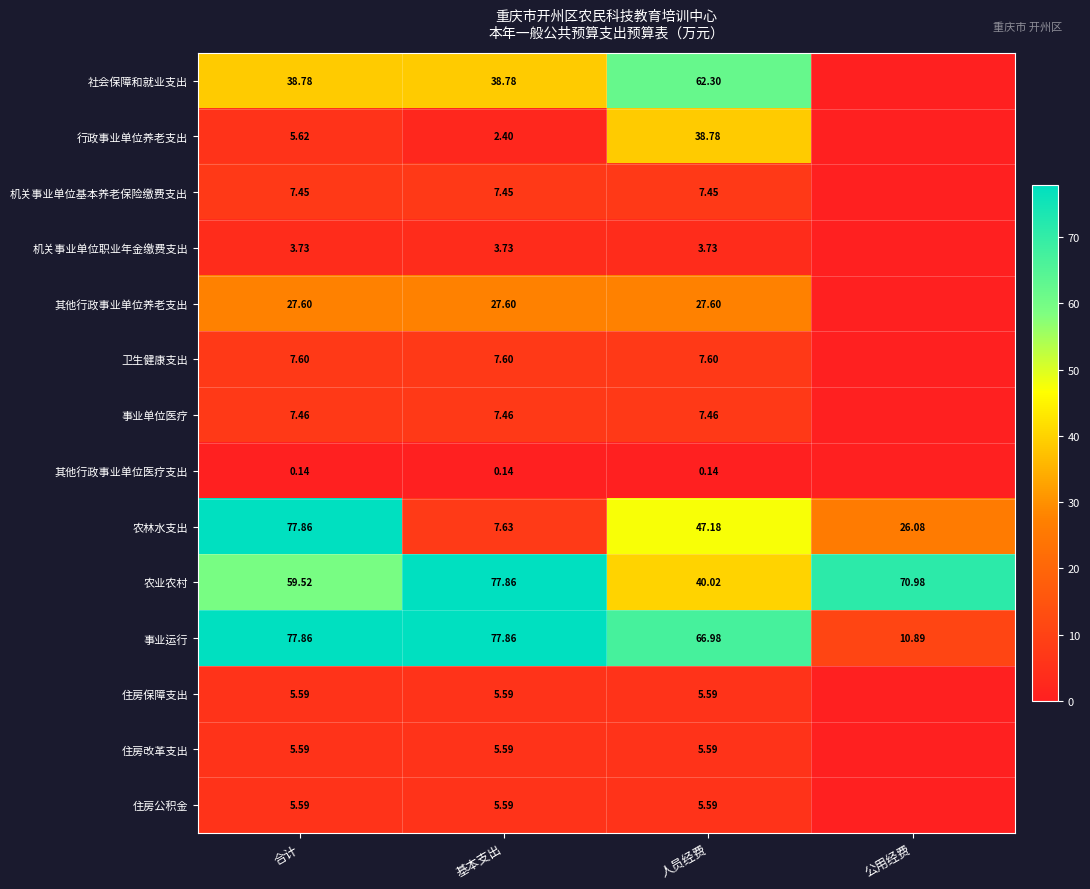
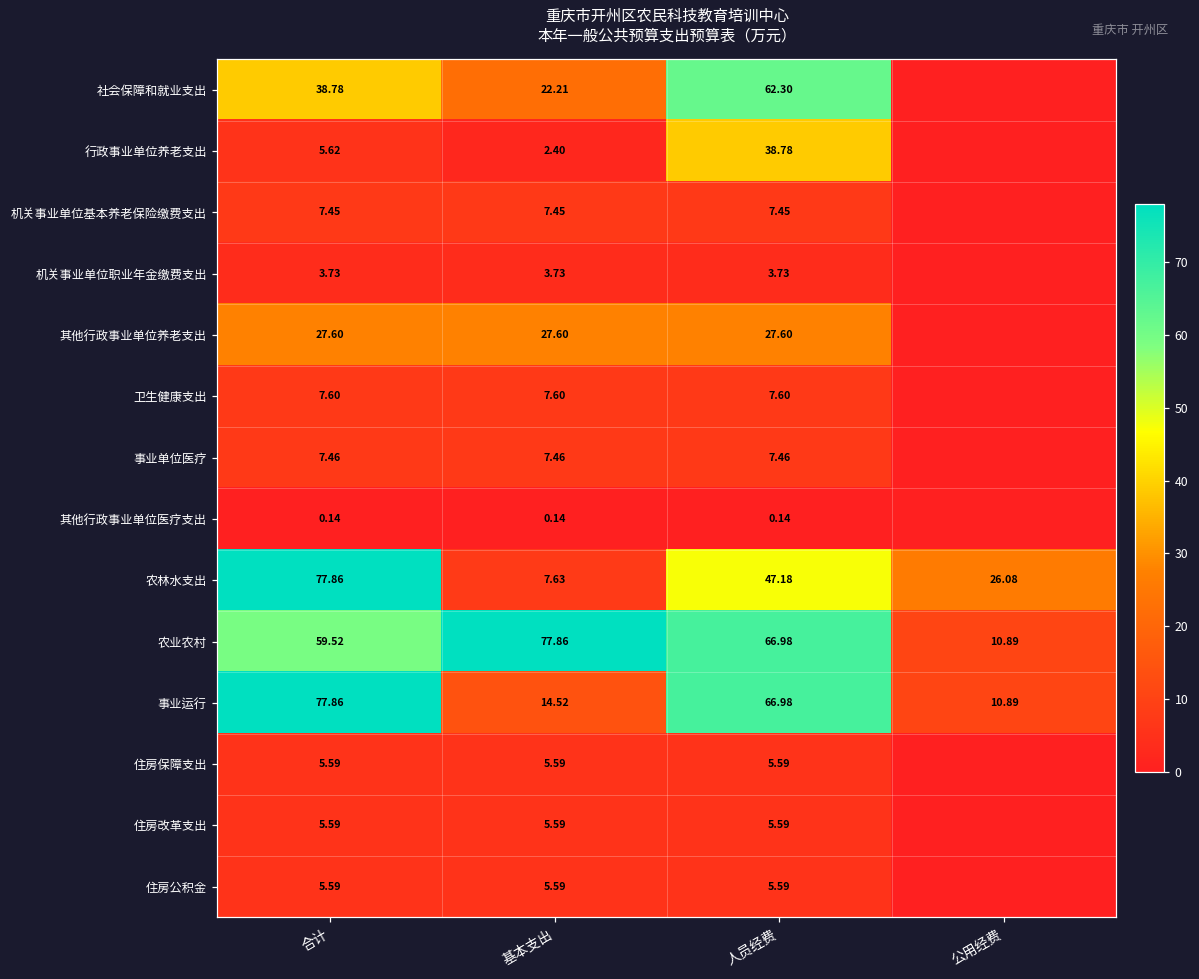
  {
    "社会保障和就业支出": {
      "合计": 38.78,
-     "基本支出": 38.78,
+     "基本支出": 22.21,
      "人员经费": 62.30
    },
    "行政事业单位养老支出": {
      "合计": 5.62,
      "基本支出": 2.40,
      "人员经费": 38.78
    },
    "机关事业单位基本养老保险缴费支出": {
      "合计": 7.45,
      "基本支出": 7.45,
      "人员经费": 7.45
    },
    "机关事业单位职业年金缴费支出": {
      "合计": 3.73,
      "基本支出": 3.73,
      "人员经费": 3.73
    },
    "其他行政事业单位养老支出": {
      "合计": 27.60,
      "基本支出": 27.60,
      "人员经费": 27.60
    },
    "卫生健康支出": {
      "合计": 7.60,
      "基本支出": 7.60,
      "人员经费": 7.60
    },
    "事业单位医疗": {
      "合计": 7.46,
      "基本支出": 7.46,
      "人员经费": 7.46
    },
    "其他行政事业单位医疗支出": {
      "合计": 0.14,
      "基本支出": 0.14,
      "人员经费": 0.14
    },
    "农林水支出": {
      "合计": 77.86,
      "基本支出": 7.63,
      "人员经费": 47.18,
      "公用经费": 26.08
    },
    "农业农村": {
      "合计": 59.52,
      "基本支出": 77.86,
-     "人员经费": 40.02,
-     "公用经费": 70.98
+     "人员经费": 66.98,
+     "公用经费": 10.89
    },
    "事业运行": {
      "合计": 77.86,
-     "基本支出": 77.86,
+     "基本支出": 14.52,
      "人员经费": 66.98,
      "公用经费": 10.89
    },
    "住房保障支出": {
      "合计": 5.59,
      "基本支出": 5.59,
      "人员经费": 5.59
    },
    "住房改革支出": {
      "合计": 5.59,
      "基本支出": 5.59,
      "人员经费": 5.59
    },
    "住房公积金": {
      "合计": 5.59,
      "基本支出": 5.59,
      "人员经费": 5.59
    }
  }
